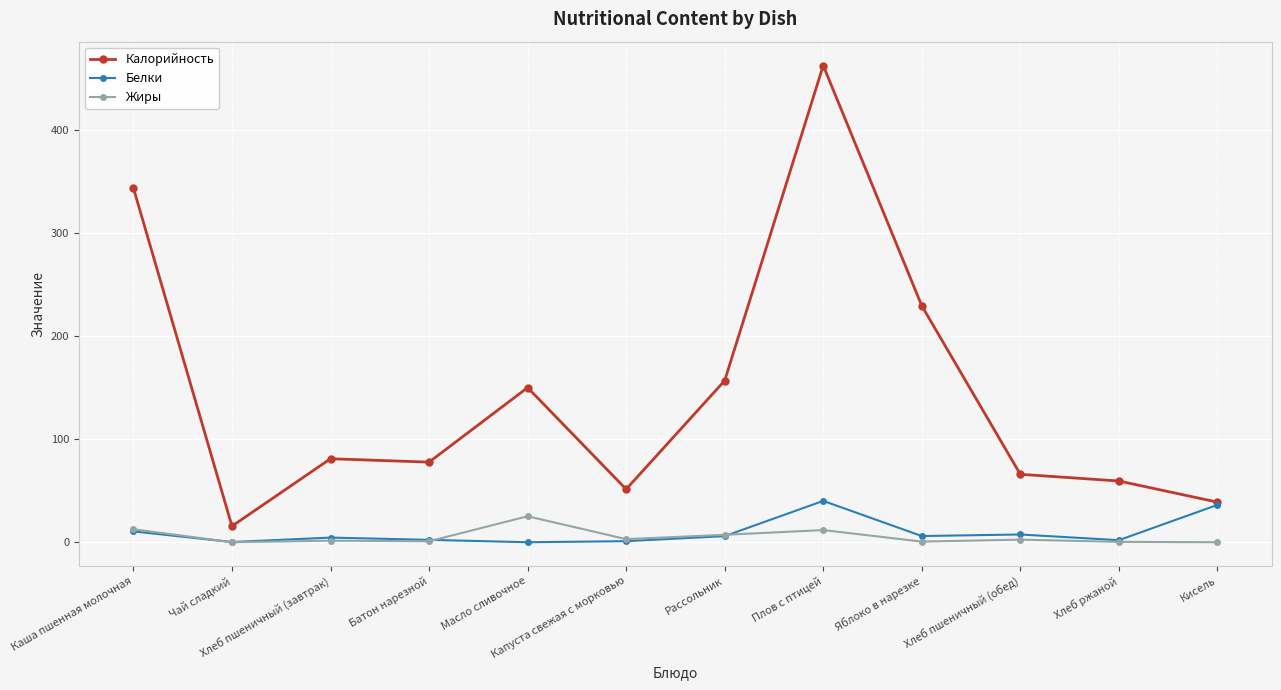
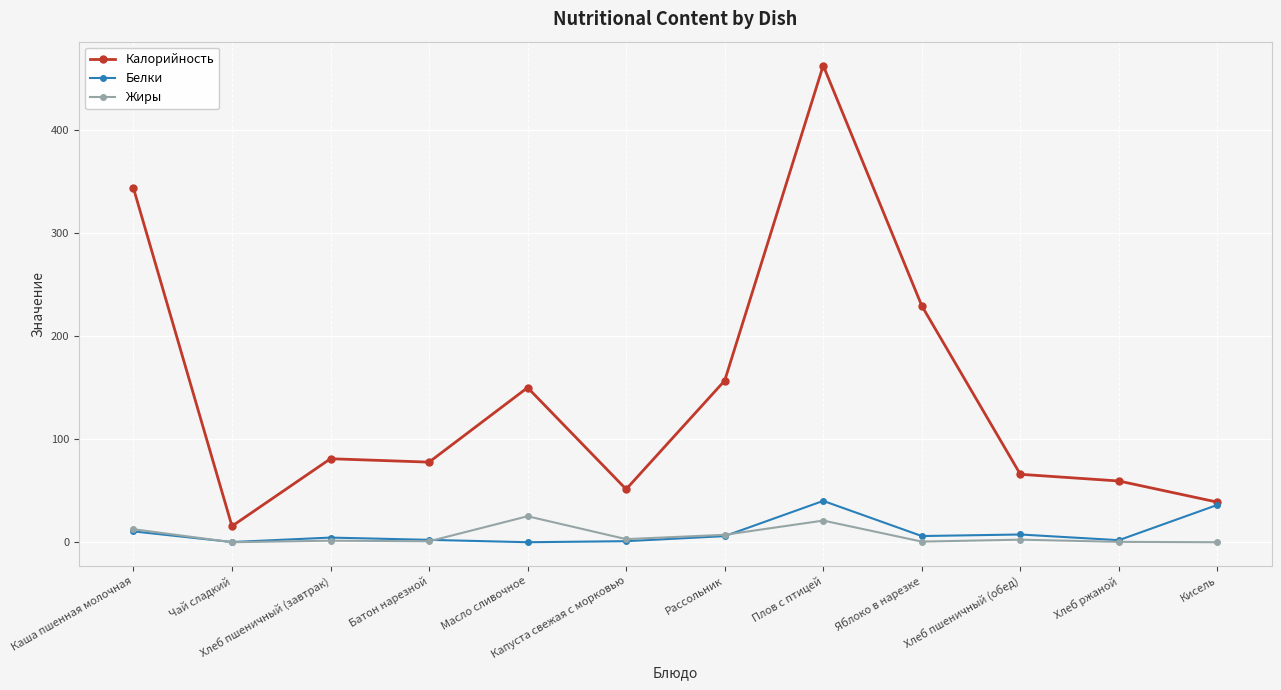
  {
    "Калорийность": {
      "Каша пшенная молочная": 344,
      "Чай сладкий": 16,
      "Хлеб пшеничный (завтрак)": 81,
      "Батон нарезной": 78,
      "Масло сливочное": 150,
      "Капуста свежая с морковью": 51,
      "Рассольник": 157,
      "Плов с птицей": 463,
      "Яблоко в нарезке": 229,
      "Хлеб пшеничный (обед)": 66,
      "Хлеб ржаной": 59,
      "Кисель": 39
    },
    "Белки": {
      "Хлеб пшеничный (завтрак)": 5,
      "Масло сливочное": 0,
      "Плов с птицей": 40,
      "Яблоко в нарезке": 6,
      "Хлеб пшеничный (обед)": 8,
      "Кисель": 36
    },
    "Жиры": {
      "Хлеб пшеничный (завтрак)": 2,
      "Масло сливочное": 25,
-     "Плов с птицей": 12,
+     "Плов с птицей": 21,
      "Яблоко в нарезке": 1,
      "Хлеб пшеничный (обед)": 3,
      "Кисель": 0
    }
  }
